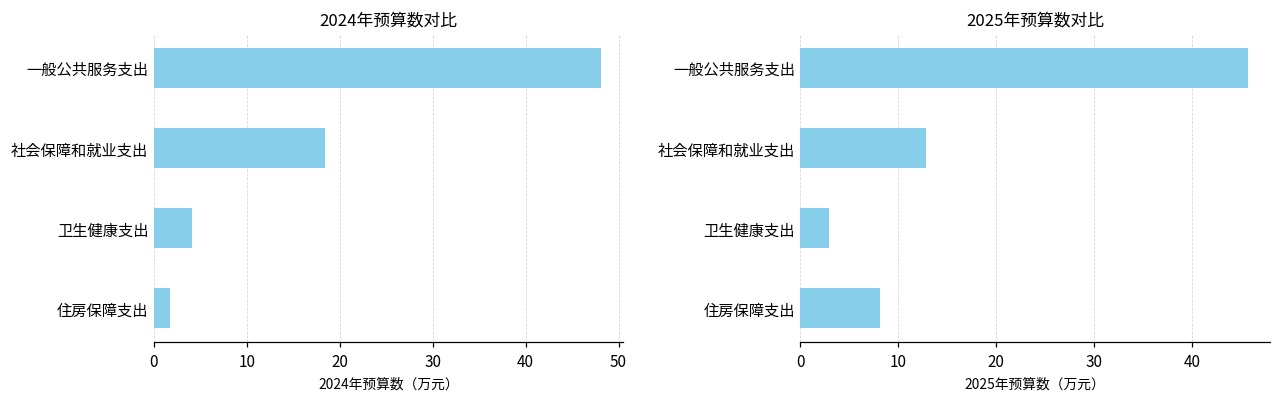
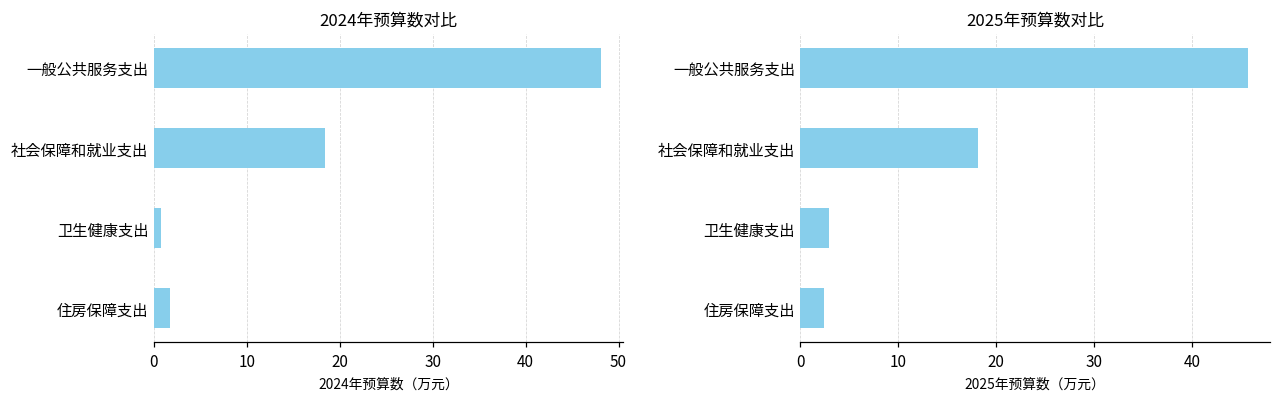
  {
    "2024年预算数对比": {
      "一般公共服务支出": 48,
      "社会保障和就业支出": 18,
-     "卫生健康支出": 4,
+     "卫生健康支出": 1,
      "住房保障支出": 2
    },
    "2025年预算数对比": {
      "一般公共服务支出": 46,
-     "社会保障和就业支出": 13,
+     "社会保障和就业支出": 18,
      "卫生健康支出": 3,
-     "住房保障支出": 8
+     "住房保障支出": 2
    }
  }
